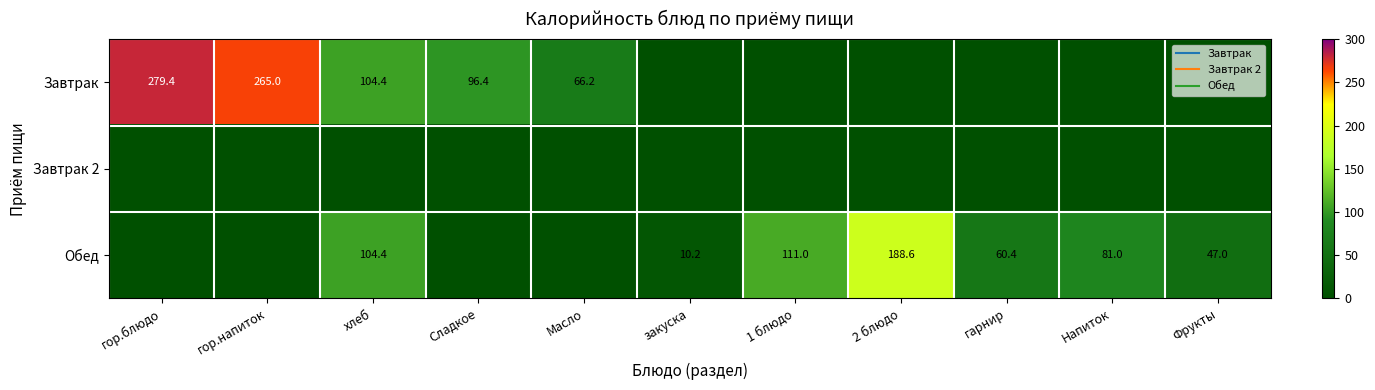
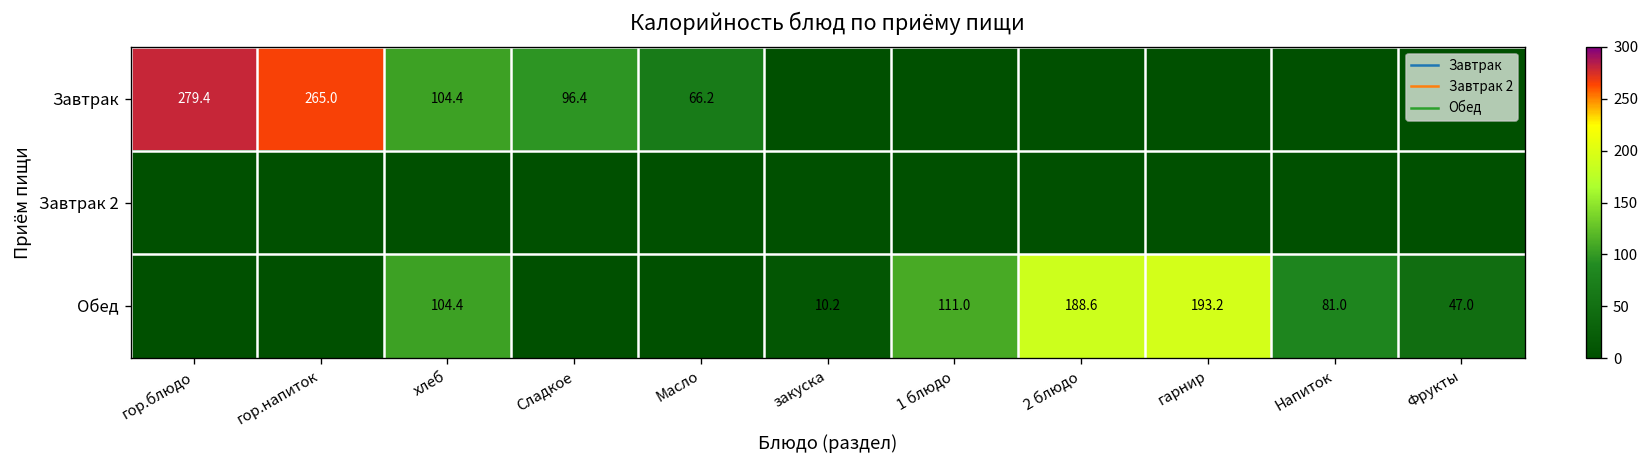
  {
    "Завтрак": {
      "гор.блюдо": 279.4,
      "гор.напиток": 265.0,
      "хлеб": 104.4,
      "Сладкое": 96.4,
      "Масло": 66.2
    },
    "Обед": {
      "хлеб": 104.4,
      "закуска": 10.2,
      "1 блюдо": 111.0,
      "2 блюдо": 188.6,
-     "гарнир": 60.4,
+     "гарнир": 193.2,
      "Напиток": 81.0,
      "Фрукты": 47.0
    }
  }
